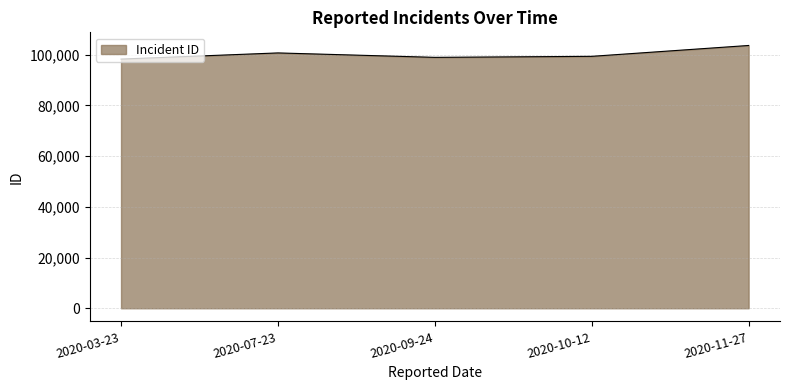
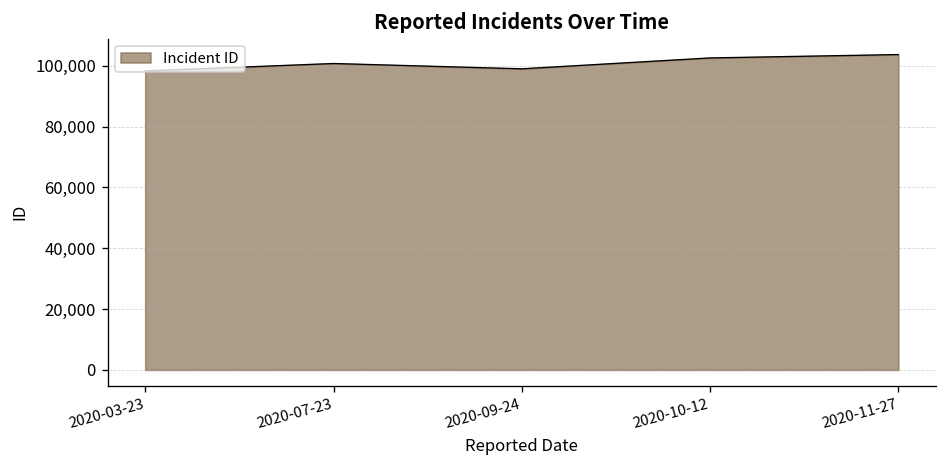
  {
    "2020-07-23": "101,000",
    "2020-09-24": "99,000",
-   "2020-10-12": "99,000",
+   "2020-10-12": "103,000",
    "2020-11-27": "104,000"
  }
